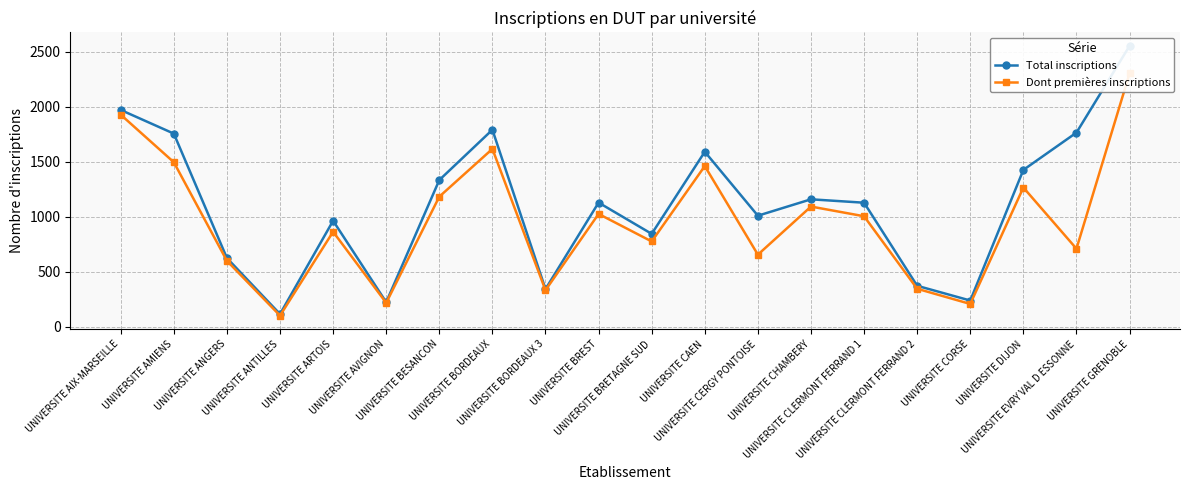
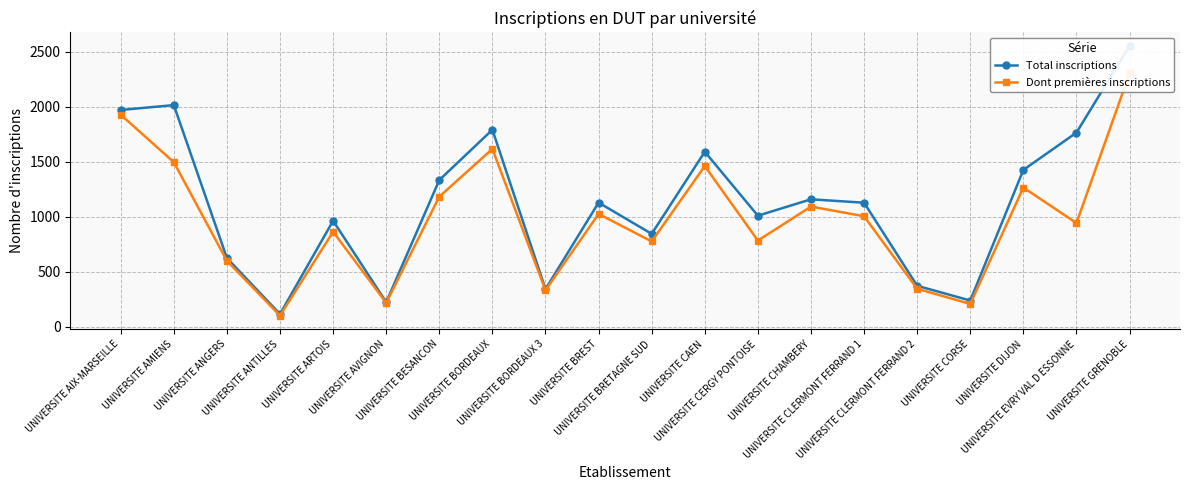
  {
    "Total inscriptions": {
      "UNIVERSITE AIX-MARSEILLE": 1970,
-     "UNIVERSITE AMIENS": 1750,
+     "UNIVERSITE AMIENS": 2010,
      "UNIVERSITE ANGERS": 620,
      "UNIVERSITE ARTOIS": 960,
      "UNIVERSITE BESANCON": 1330,
      "UNIVERSITE BORDEAUX": 1790,
      "UNIVERSITE BREST": 1130,
      "UNIVERSITE BRETAGNE SUD": 840,
      "UNIVERSITE CAEN": 1590,
      "UNIVERSITE CERGY PONTOISE": 1010,
      "UNIVERSITE CHAMBERY": 1160,
      "UNIVERSITE CLERMONT FERRAND 1": 1130,
      "UNIVERSITE CLERMONT FERRAND 2": 370,
      "UNIVERSITE CORSE": 240,
      "UNIVERSITE DIJON": 1420,
      "UNIVERSITE EVRY VAL D ESSONNE": 1760
    },
    "Dont premières inscriptions": {
      "UNIVERSITE AIX-MARSEILLE": 1930,
      "UNIVERSITE AMIENS": 1490,
      "UNIVERSITE ANGERS": 600,
      "UNIVERSITE ARTOIS": 860,
      "UNIVERSITE BESANCON": 1180,
      "UNIVERSITE BORDEAUX": 1620,
      "UNIVERSITE BREST": 1020,
      "UNIVERSITE BRETAGNE SUD": 770,
      "UNIVERSITE CAEN": 1460,
-     "UNIVERSITE CERGY PONTOISE": 650,
+     "UNIVERSITE CERGY PONTOISE": 780,
      "UNIVERSITE CHAMBERY": 1090,
      "UNIVERSITE CLERMONT FERRAND 1": 1000,
      "UNIVERSITE CLERMONT FERRAND 2": 340,
      "UNIVERSITE CORSE": 210,
      "UNIVERSITE DIJON": 1260,
-     "UNIVERSITE EVRY VAL D ESSONNE": 710
+     "UNIVERSITE EVRY VAL D ESSONNE": 940
    }
  }
